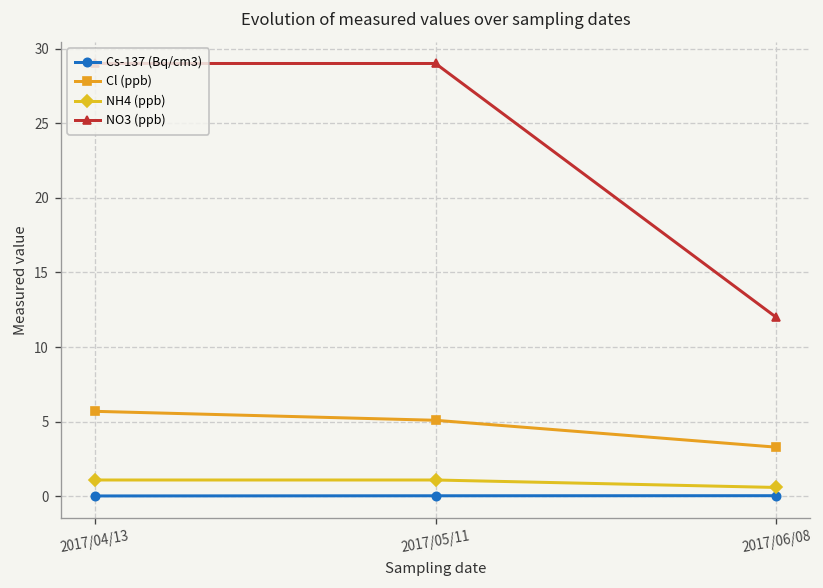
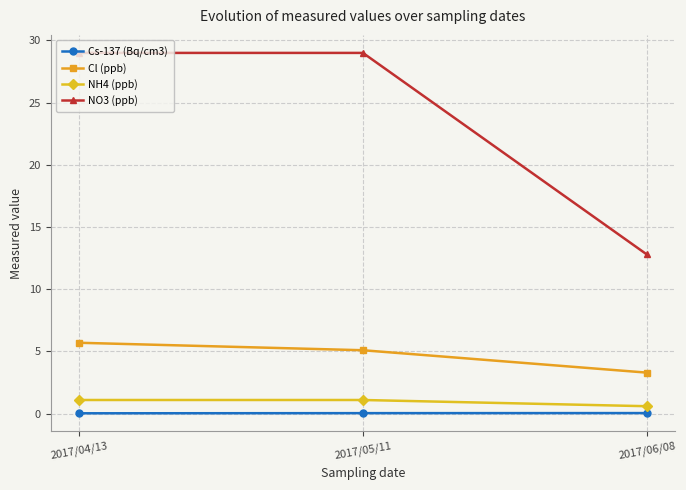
  {
    "Cs-137 (Bq/cm3)": {
      "2017/04/13": 0.0,
      "2017/05/11": 0.0,
      "2017/06/08": 0.0
    },
    "NO3 (ppb)": {
      "2017/05/11": 29.0,
-     "2017/06/08": 12.0
+     "2017/06/08": 12.8
    }
  }
